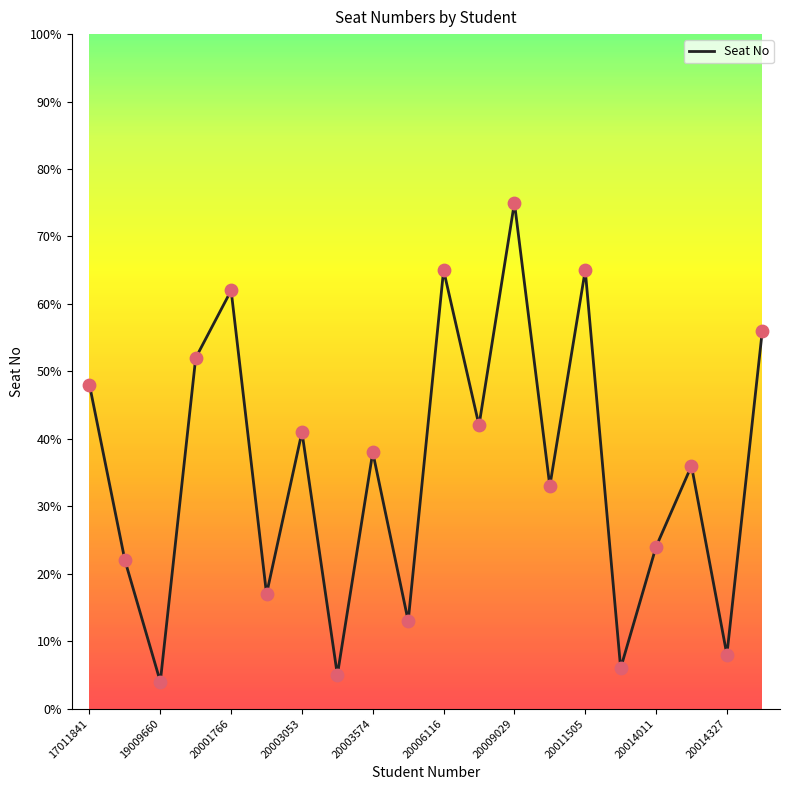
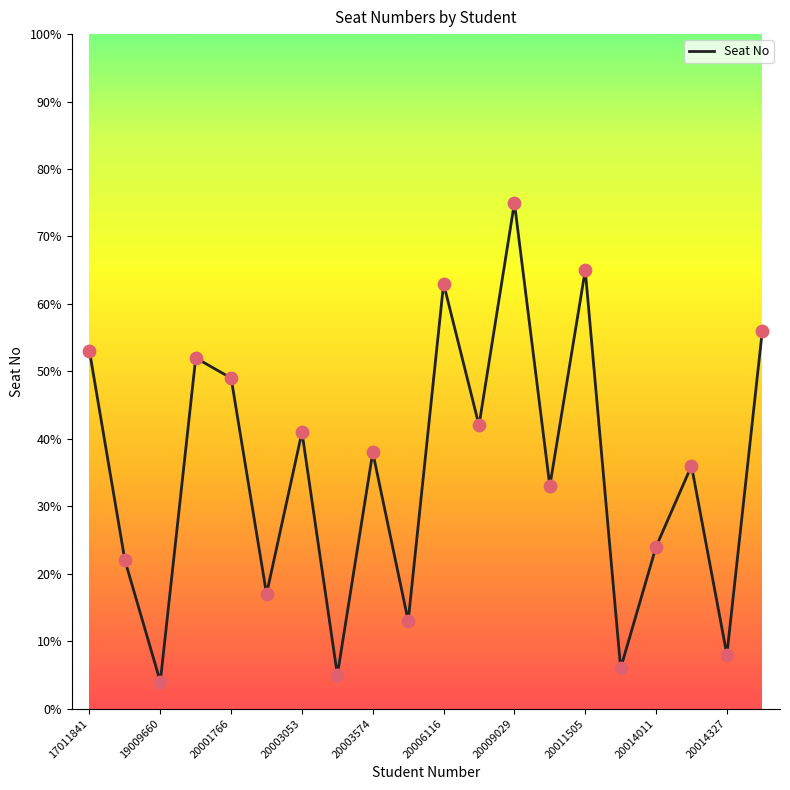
  {
-   "17011841": "48%",
+   "17011841": "53%",
    "19009660": "4%",
-   "20001766": "62%",
+   "20001766": "49%",
    "20003053": "41%",
    "20003574": "38%",
-   "20006116": "65%",
+   "20006116": "63%",
    "20009029": "75%",
    "20011505": "65%",
    "20014011": "24%",
    "20014327": "8%"
  }
